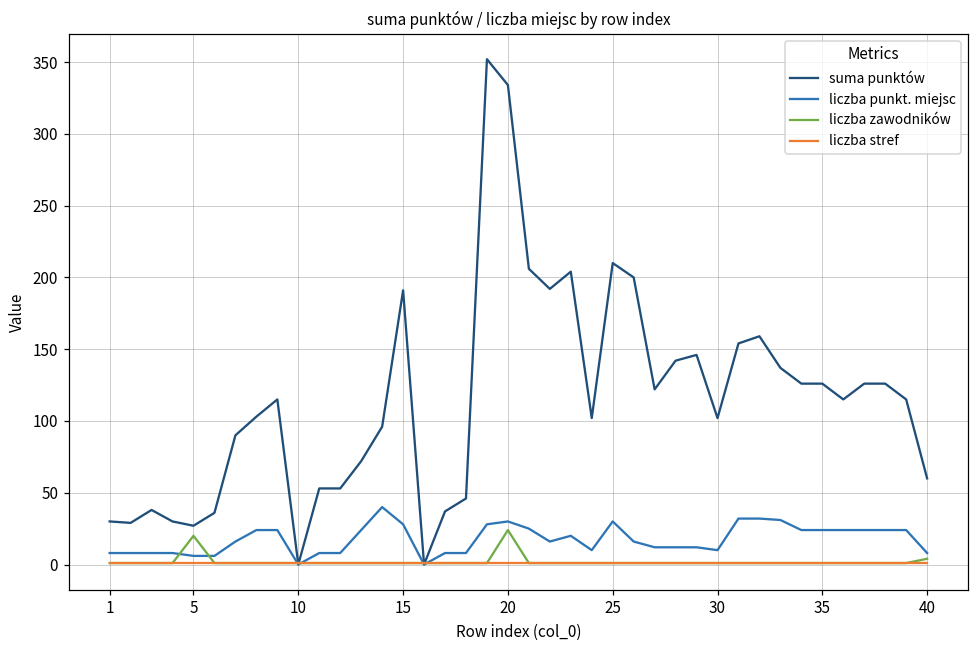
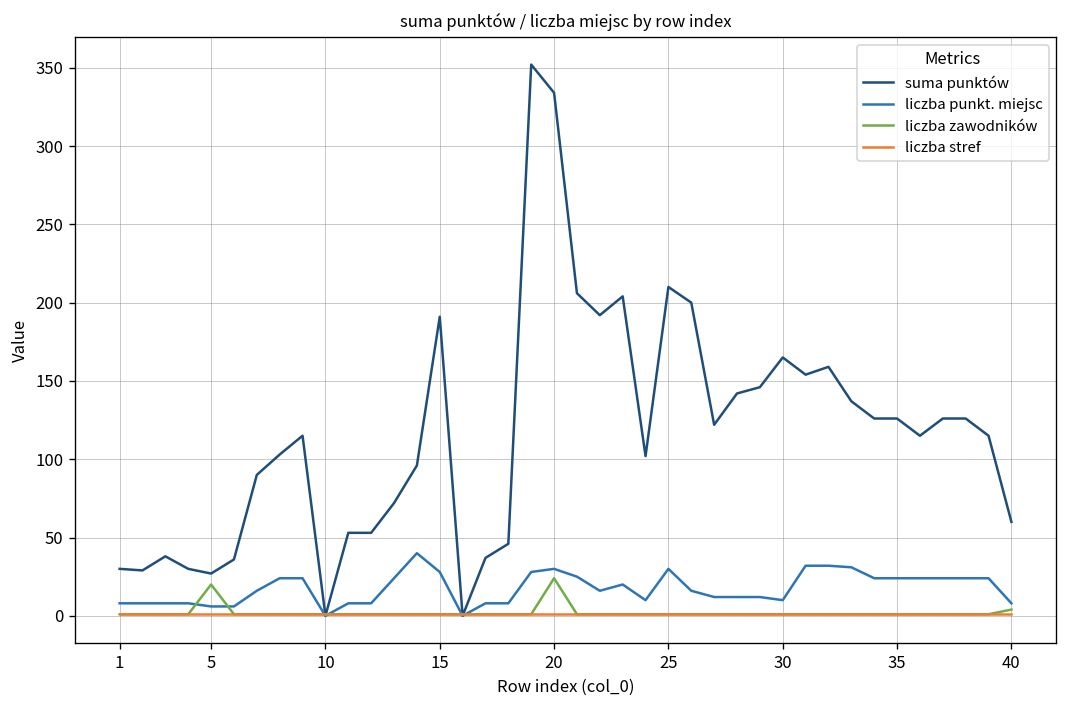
  {
    "suma punktów": {
      "1": 30,
      "5": 27,
      "15": 191,
      "20": 334,
      "25": 210,
-     "30": 102,
+     "30": 165,
      "35": 126,
      "40": 60
    },
    "liczba punkt. miejsc": {
      "1": 8,
      "5": 6,
      "15": 28,
      "20": 30,
      "25": 30,
      "30": 10,
      "35": 24,
      "40": 8
    },
    "liczba zawodników": {
      "5": 20,
      "20": 24,
      "40": 4
    },
    "liczba stref": {
      "5": 1,
      "20": 1,
      "40": 1
    }
  }
